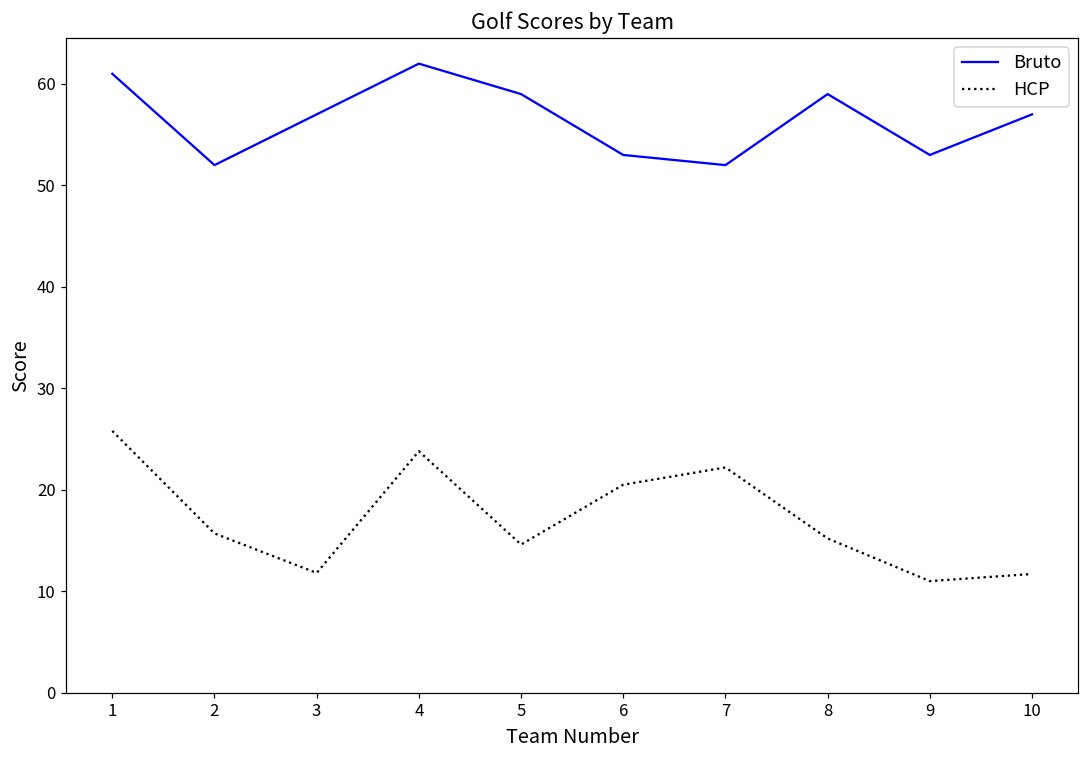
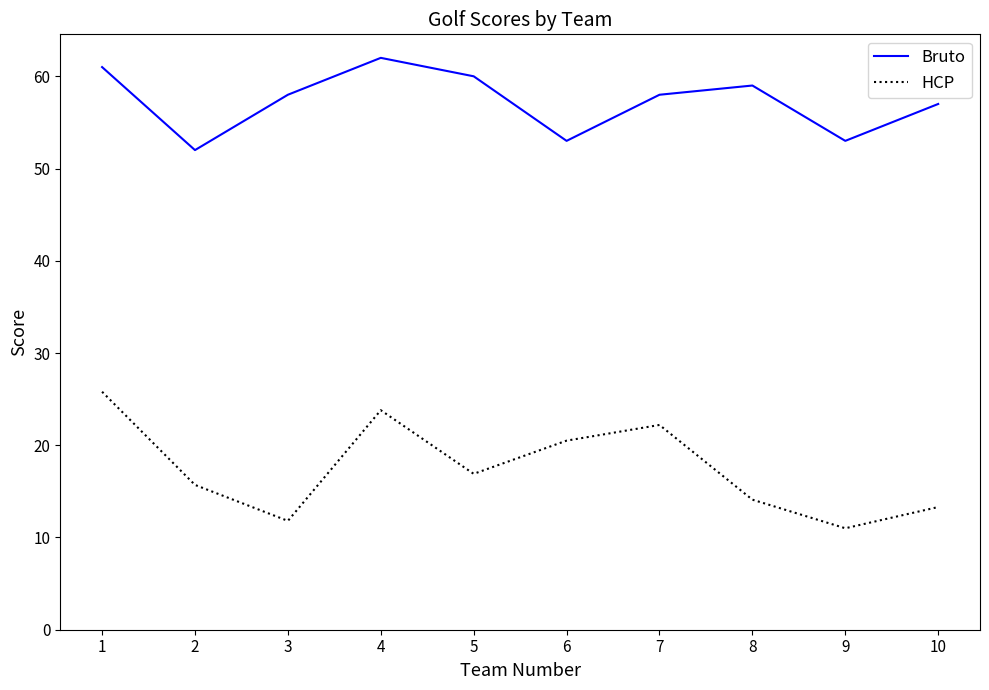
  {
    "Bruto": {
      "1": 61,
      "2": 52,
-     "3": 57,
+     "3": 58,
      "4": 62,
-     "5": 59,
+     "5": 60,
      "6": 53,
-     "7": 52,
+     "7": 58,
      "8": 59,
      "9": 53,
      "10": 57
    },
    "HCP": {
      "1": 26,
      "2": 16,
      "3": 12,
      "4": 24,
-     "5": 15,
+     "5": 17,
      "6": 21,
      "7": 22,
-     "8": 15,
+     "8": 14,
      "9": 11,
-     "10": 12
+     "10": 13
    }
  }
